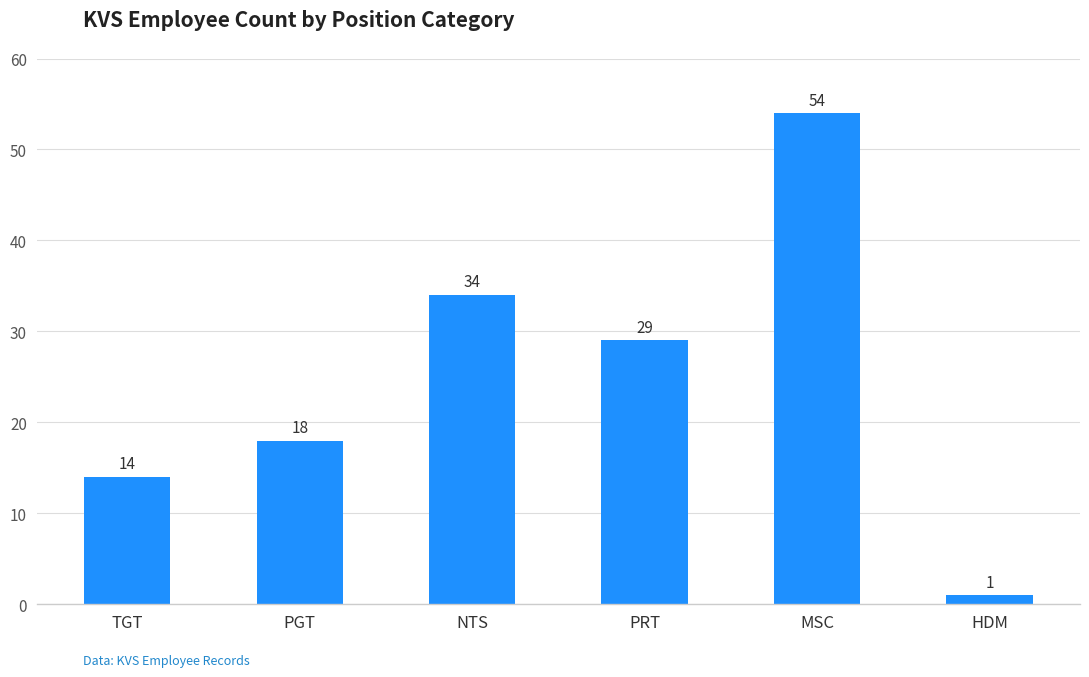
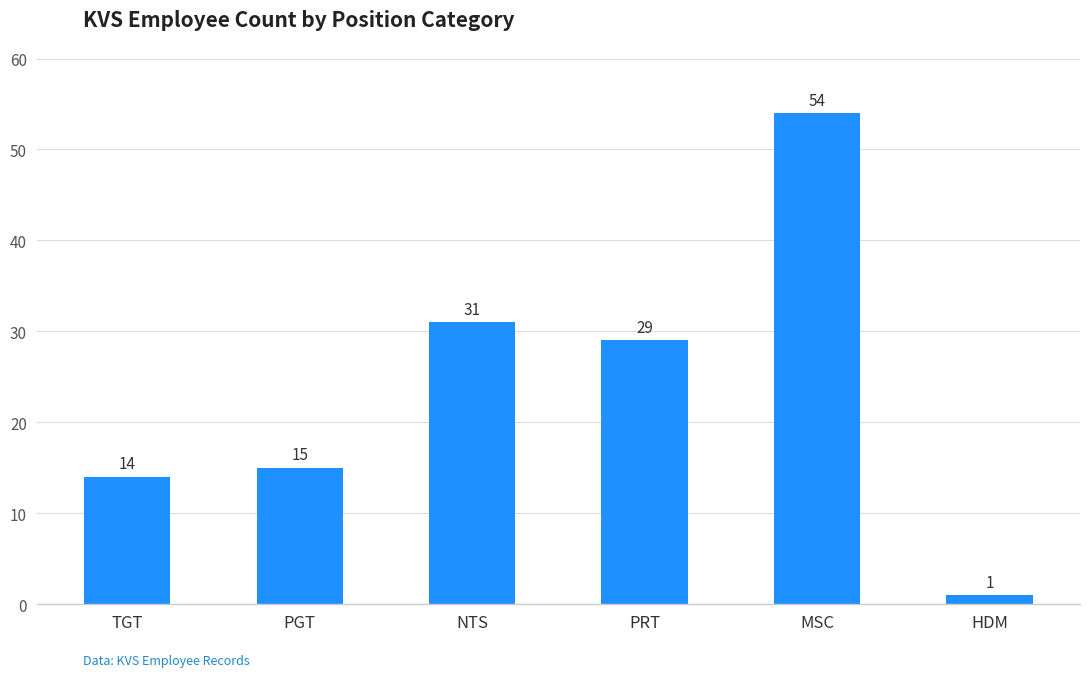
  {
    "TGT": 14,
-   "PGT": 18,
-   "NTS": 34,
+   "PGT": 15,
+   "NTS": 31,
    "PRT": 29,
    "MSC": 54,
    "HDM": 1
  }
